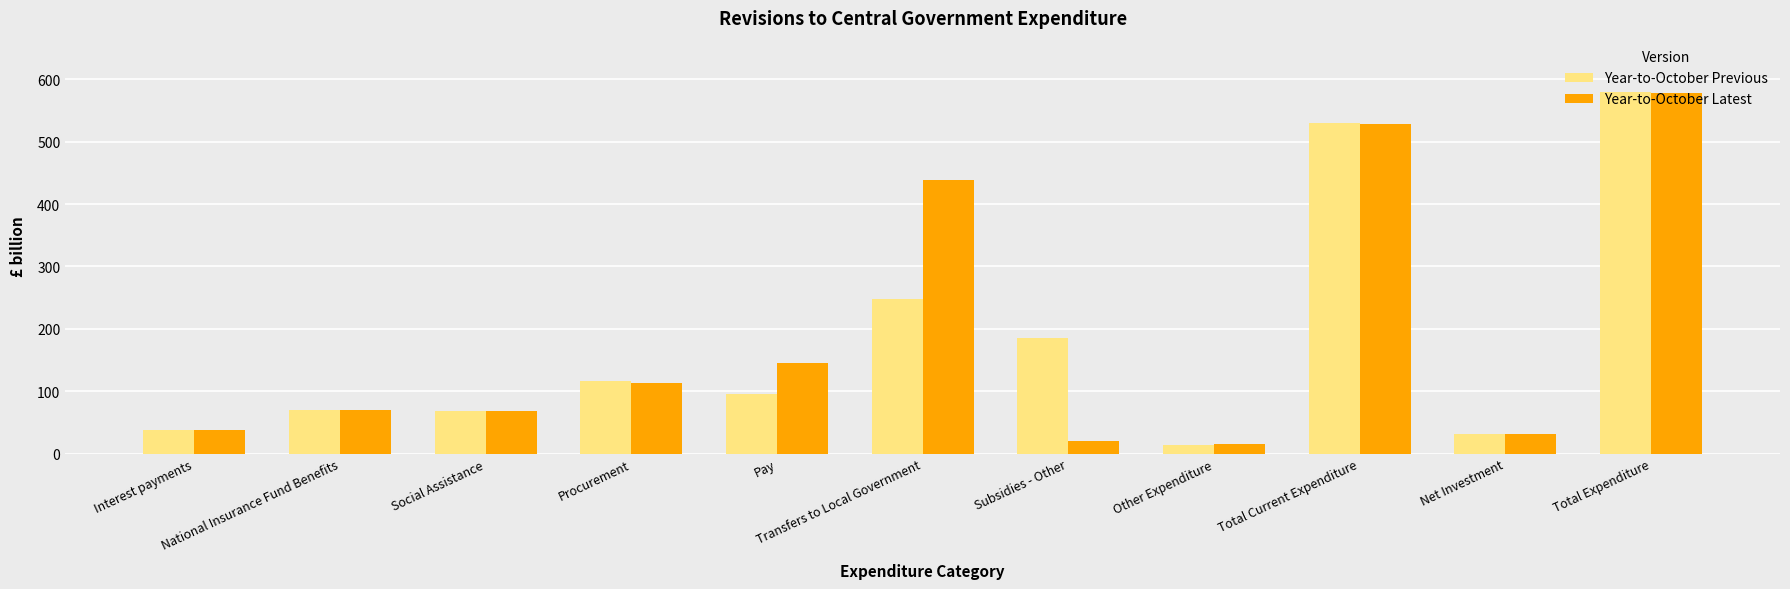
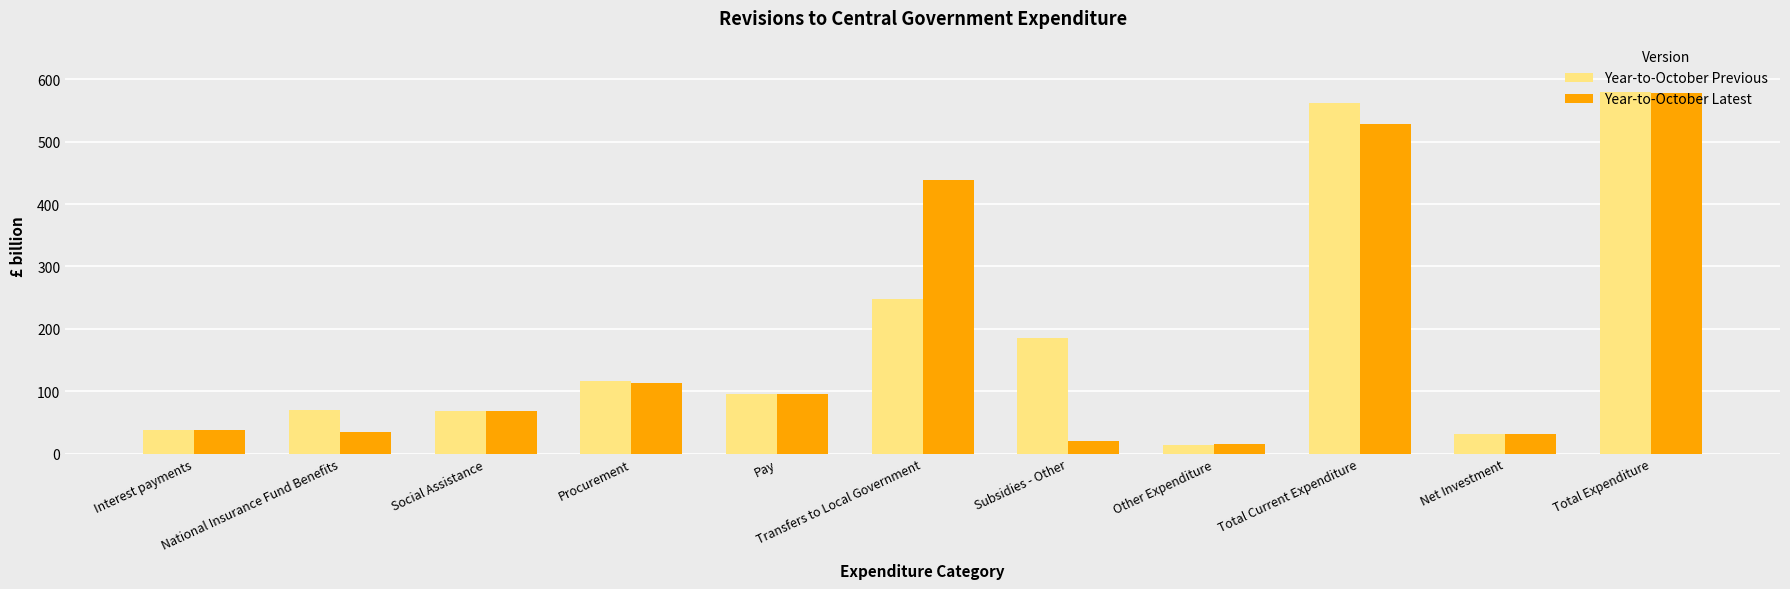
  {
    "Year-to-October Previous": {
      "Interest payments": 40,
      "National Insurance Fund Benefits": 70,
      "Social Assistance": 70,
      "Procurement": 120,
      "Pay": 100,
      "Transfers to Local Government": 250,
      "Subsidies - Other": 190,
      "Other Expenditure": 10,
-     "Total Current Expenditure": 530,
+     "Total Current Expenditure": 560,
      "Net Investment": 30,
      "Total Expenditure": 580
    },
    "Year-to-October Latest": {
      "Interest payments": 40,
-     "National Insurance Fund Benefits": 70,
+     "National Insurance Fund Benefits": 40,
      "Social Assistance": 70,
      "Procurement": 110,
-     "Pay": 140,
+     "Pay": 100,
      "Transfers to Local Government": 440,
      "Subsidies - Other": 20,
      "Other Expenditure": 20,
      "Total Current Expenditure": 530,
      "Net Investment": 30,
      "Total Expenditure": 580
    }
  }
